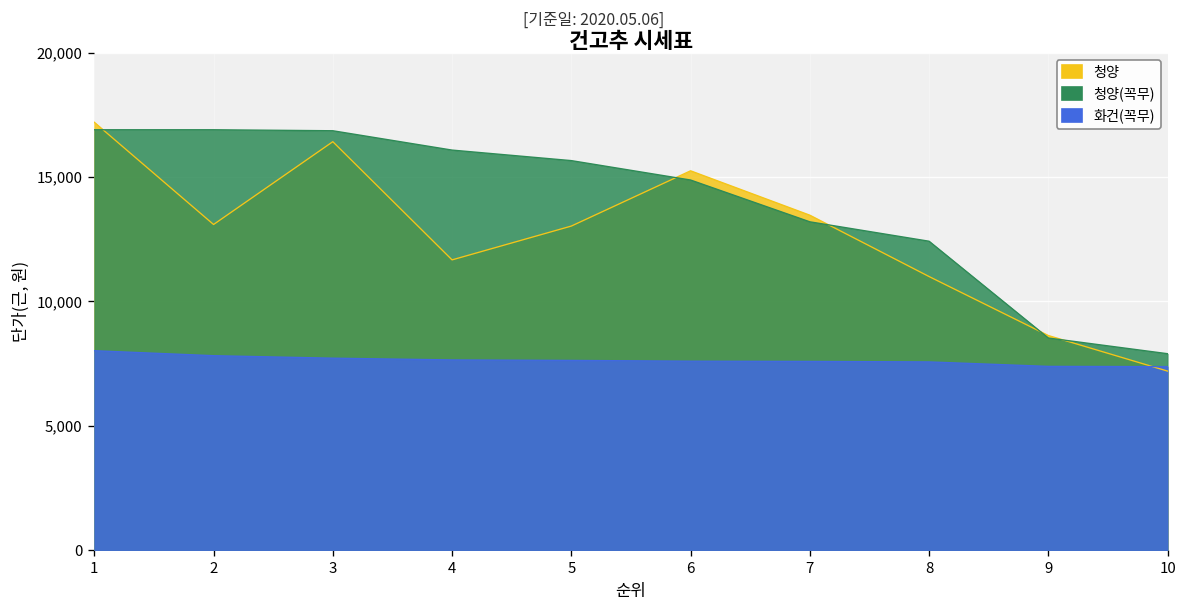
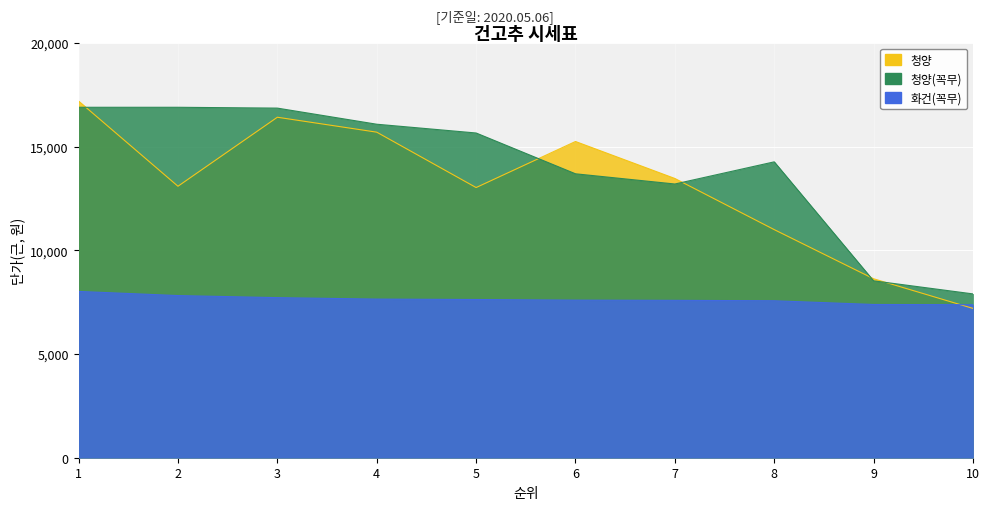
  {
    "청양": {
      "1": "17,200",
      "2": "13,100",
      "3": "16,400",
-     "4": "11,700",
+     "4": "15,700",
      "5": "13,000",
      "6": "15,300",
      "7": "13,500",
      "8": "11,000",
      "10": "7,200"
    },
    "청양(꼭무)": {
      "1": "16,900",
      "2": "16,900",
      "3": "16,900",
      "4": "16,100",
      "5": "15,700",
-     "6": "14,900",
+     "6": "13,700",
      "7": "13,200",
-     "8": "12,400",
+     "8": "14,300",
      "10": "7,900"
    },
    "화건(꼭무)": {
      "1": "8,000",
      "2": "7,800",
      "3": "7,700",
      "4": "7,700",
      "5": "7,600",
      "6": "7,600",
      "7": "7,600",
      "8": "7,600",
      "9": "7,400",
      "10": "7,400"
    }
  }
